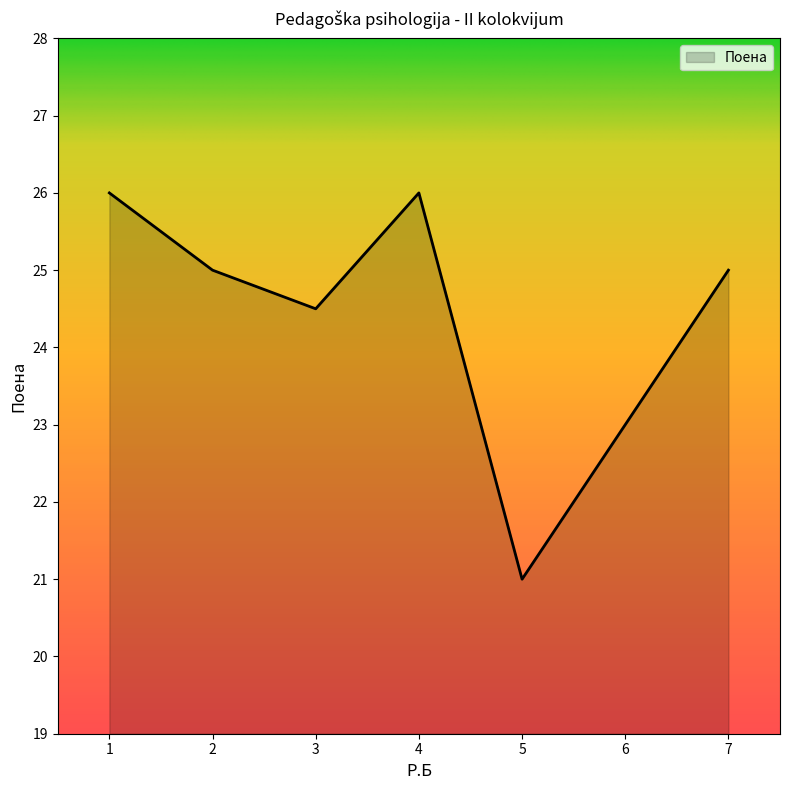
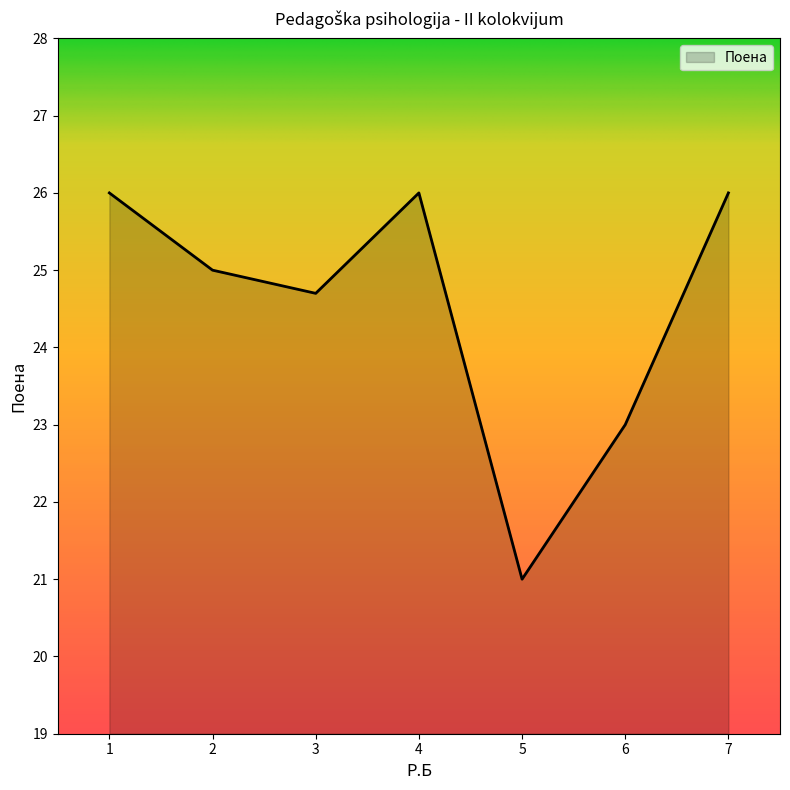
  {
    "1": 26.0,
    "2": 25.0,
-   "3": 24.5,
+   "3": 24.7,
    "4": 26.0,
    "5": 21.0,
    "6": 23.0,
-   "7": 25
+   "7": 26
  }
